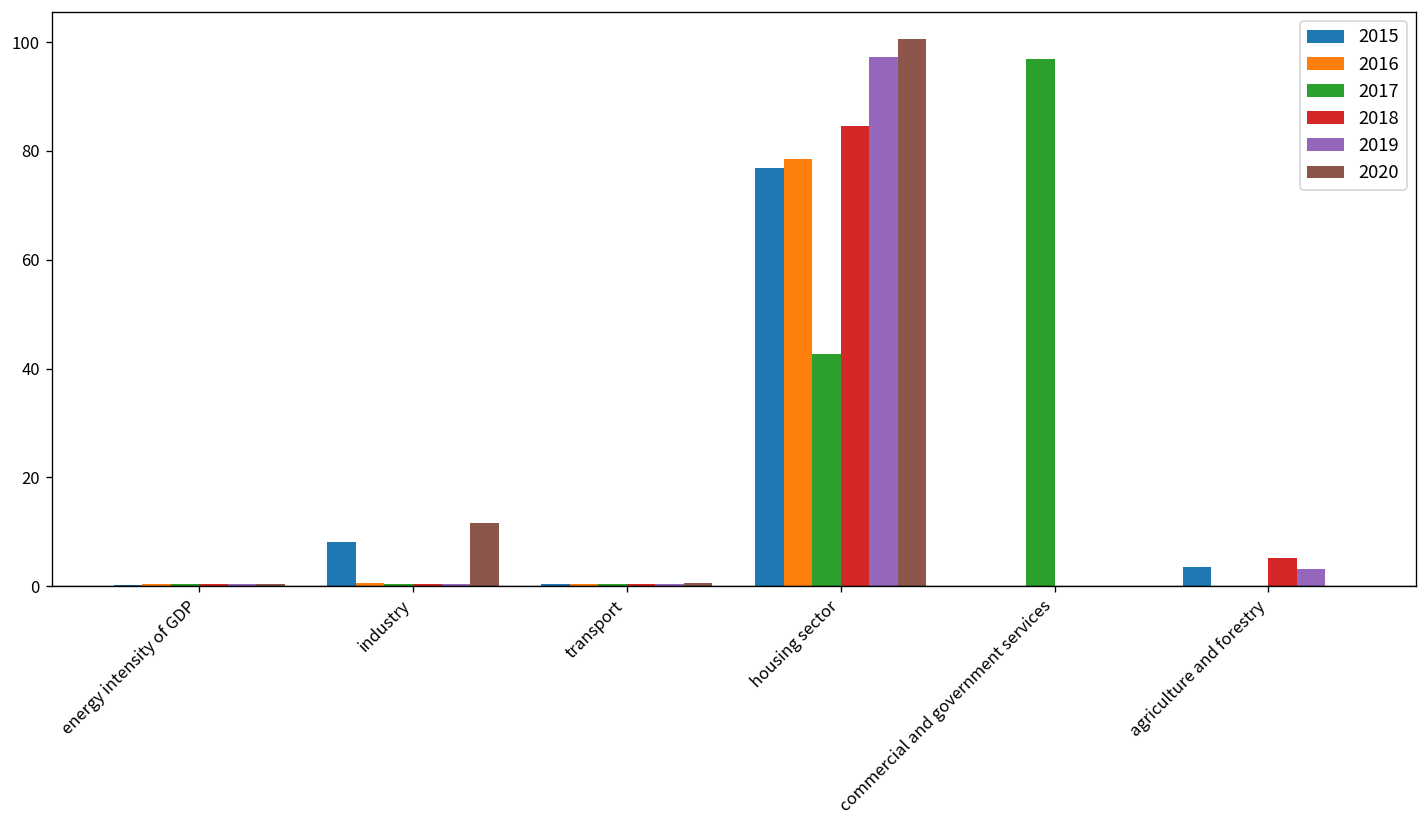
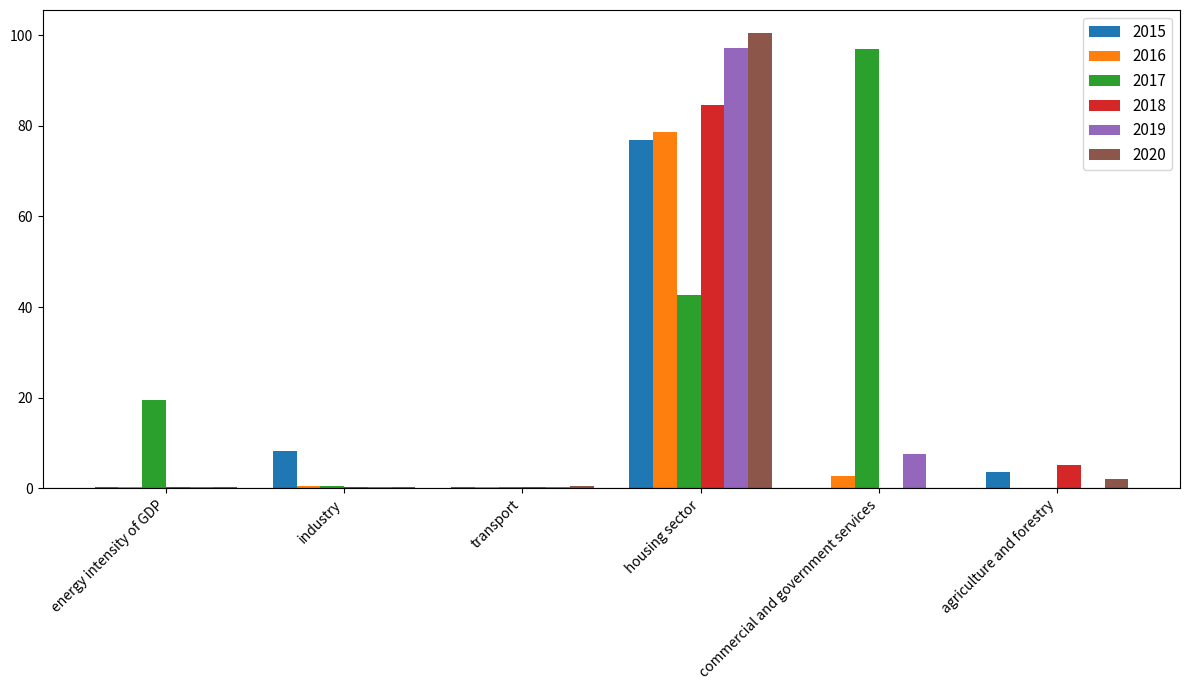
  {
    "2015": {
      "industry": 8,
      "housing sector": 77,
      "agriculture and forestry": 4
    },
    "2016": {
      "housing sector": 79,
-     "commercial and government services": 0
+     "commercial and government services": 3
    },
    "2017": {
-     "energy intensity of GDP": 0,
+     "energy intensity of GDP": 20,
      "housing sector": 43,
      "commercial and government services": 97
    },
    "2018": {
      "housing sector": 85,
      "agriculture and forestry": 5
    },
    "2019": {
      "housing sector": 97,
-     "commercial and government services": 0,
-     "agriculture and forestry": 3
+     "commercial and government services": 8,
+     "agriculture and forestry": 0
    },
    "2020": {
-     "industry": 12,
+     "industry": 0,
      "housing sector": 101,
-     "agriculture and forestry": 0
+     "agriculture and forestry": 2
    }
  }
